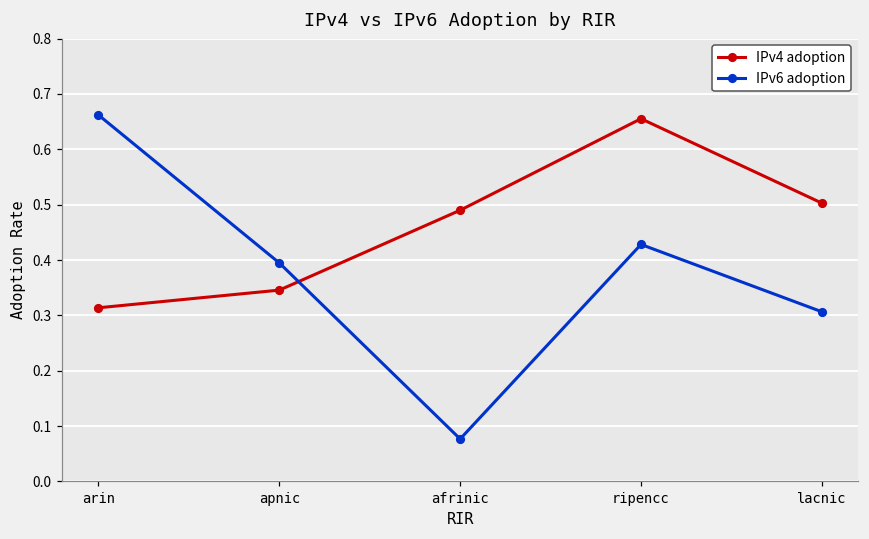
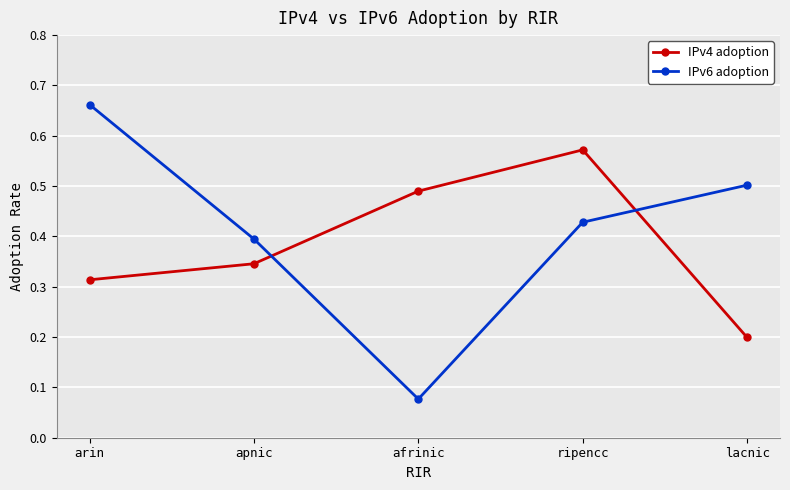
  {
    "IPv4 adoption": {
      "arin": 0.31,
      "apnic": 0.35,
      "afrinic": 0.49,
-     "ripencc": 0.66,
-     "lacnic": 0.50
+     "ripencc": 0.57,
+     "lacnic": 0.20
    },
    "IPv6 adoption": {
      "arin": 0.66,
      "apnic": 0.39,
      "afrinic": 0.08,
      "ripencc": 0.43,
-     "lacnic": 0.31
+     "lacnic": 0.50
    }
  }
